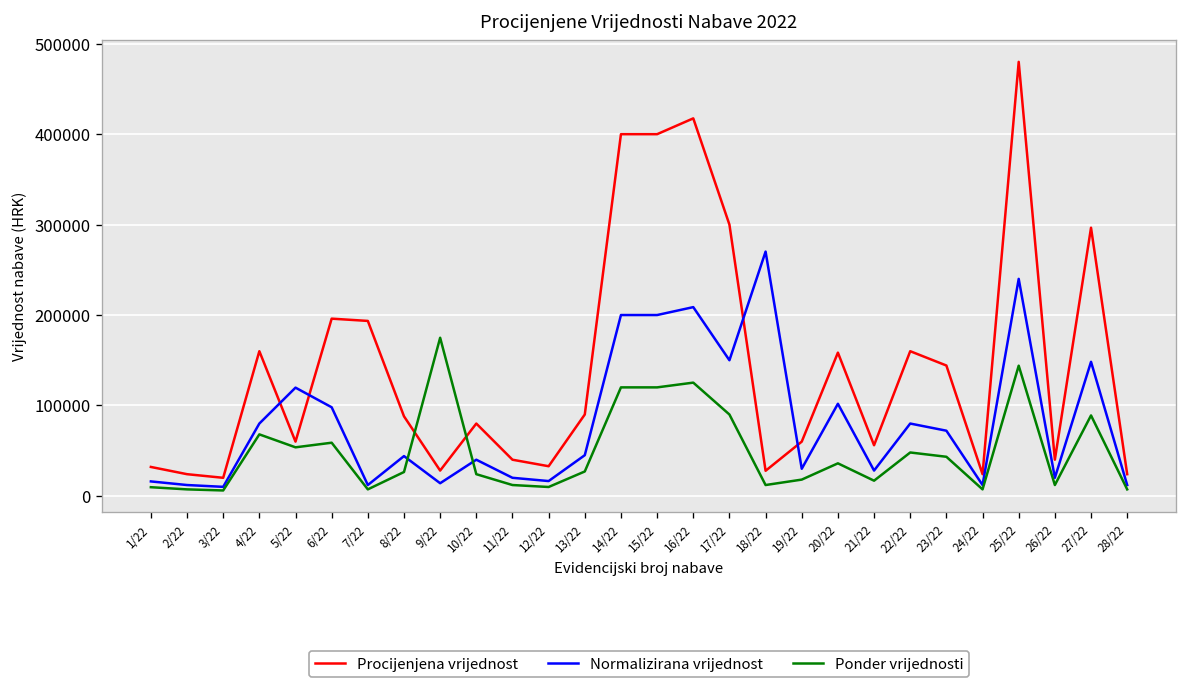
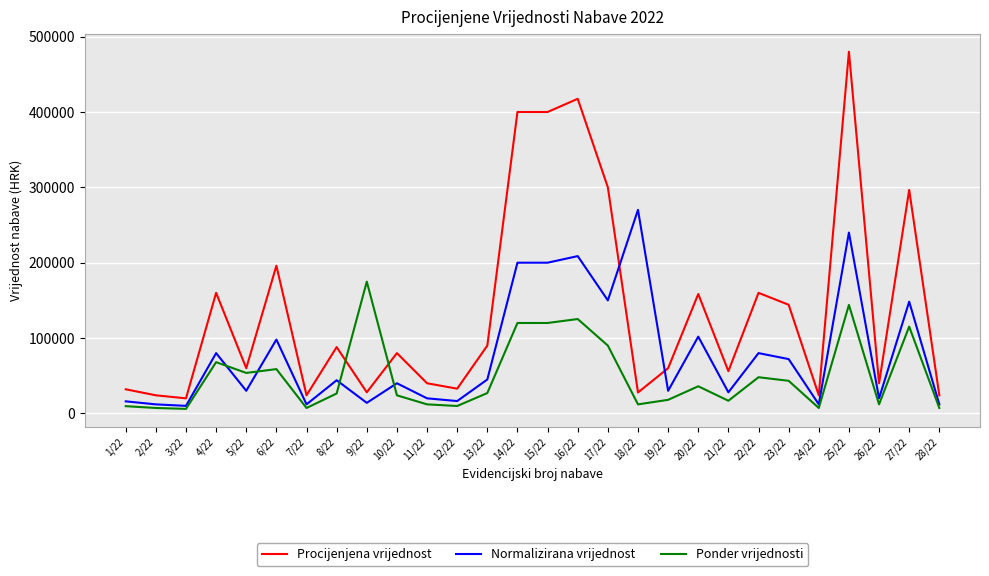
  {
    "Procijenjena vrijednost": {
      "1/22": 30000,
      "2/22": 20000,
      "3/22": 20000,
      "4/22": 160000,
      "5/22": 60000,
      "6/22": 200000,
-     "7/22": 190000,
+     "7/22": 20000,
      "8/22": 90000,
      "9/22": 30000,
      "10/22": 80000,
      "11/22": 40000,
      "12/22": 30000,
      "13/22": 90000,
      "14/22": 400000,
      "15/22": 400000,
      "16/22": 420000,
      "17/22": 300000,
      "18/22": 30000,
      "19/22": 60000,
      "20/22": 160000,
      "21/22": 60000,
      "22/22": 160000,
      "23/22": 140000,
      "24/22": 20000,
      "25/22": 480000,
      "26/22": 40000,
      "27/22": 300000,
      "28/22": 20000
    },
    "Normalizirana vrijednost": {
      "1/22": 20000,
      "2/22": 10000,
      "3/22": 10000,
      "4/22": 80000,
-     "5/22": 120000,
+     "5/22": 30000,
      "6/22": 100000,
      "7/22": 10000,
      "8/22": 40000,
      "9/22": 10000,
      "10/22": 40000,
      "11/22": 20000,
      "12/22": 20000,
      "13/22": 50000,
      "14/22": 200000,
      "15/22": 200000,
      "16/22": 210000,
      "17/22": 150000,
      "18/22": 270000,
      "19/22": 30000,
      "20/22": 100000,
      "21/22": 30000,
      "22/22": 80000,
      "23/22": 70000,
      "24/22": 10000,
      "25/22": 240000,
      "26/22": 20000,
      "27/22": 150000,
      "28/22": 10000
    },
    "Ponder vrijednosti": {
      "1/22": 10000,
      "2/22": 10000,
      "3/22": 10000,
      "4/22": 70000,
      "5/22": 50000,
      "6/22": 60000,
      "7/22": 10000,
      "8/22": 30000,
      "9/22": 170000,
      "10/22": 20000,
      "11/22": 10000,
      "12/22": 10000,
      "13/22": 30000,
      "14/22": 120000,
      "15/22": 120000,
      "16/22": 130000,
      "17/22": 90000,
      "18/22": 10000,
      "19/22": 20000,
      "20/22": 40000,
      "21/22": 20000,
      "22/22": 50000,
      "23/22": 40000,
      "24/22": 10000,
      "25/22": 140000,
      "26/22": 10000,
-     "27/22": 90000,
+     "27/22": 120000,
      "28/22": 10000
    }
  }
